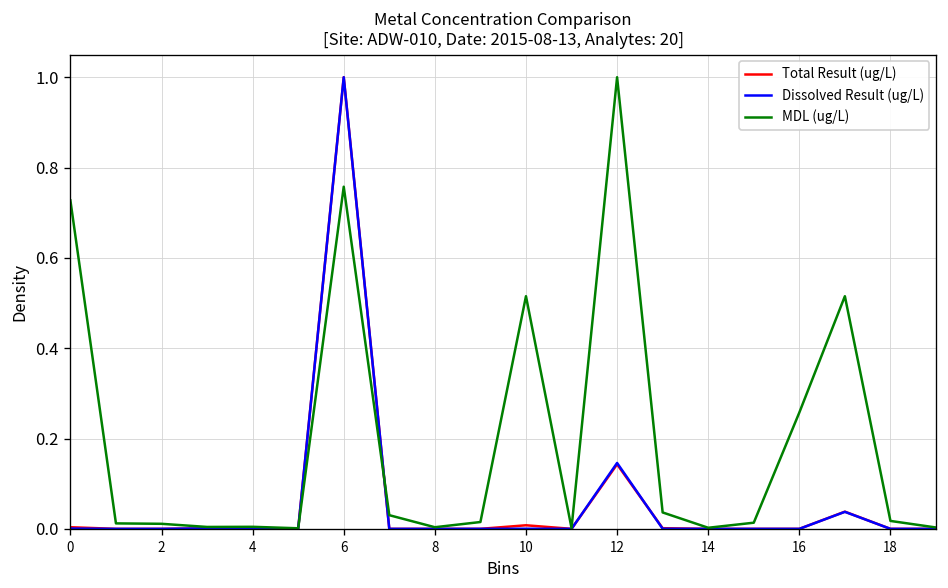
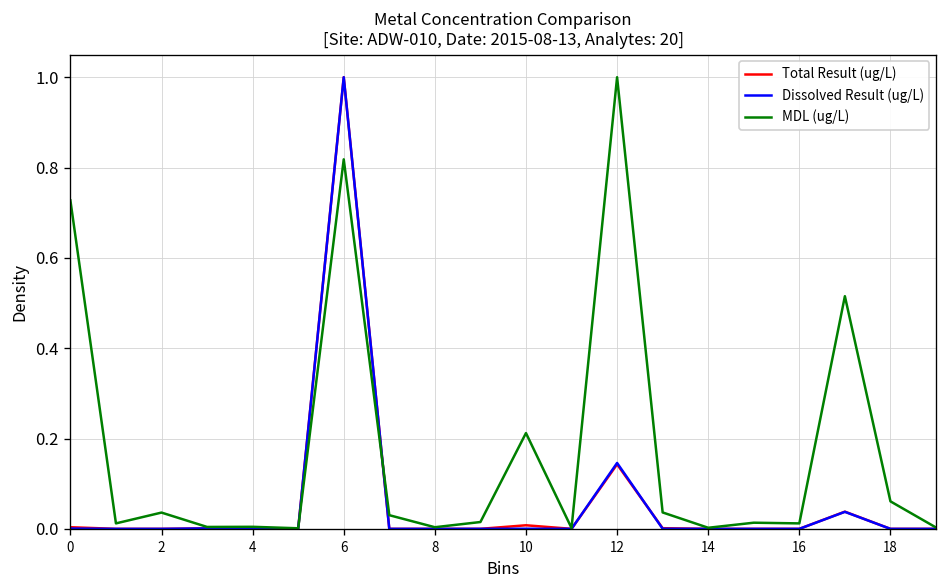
  {
    "Total Result (ug/L)": {
      "10": 0.01
    },
    "Dissolved Result (ug/L)": {
      "10": 0.00
    },
    "MDL (ug/L)": {
      "0": 0.73,
-     "2": 0.01,
-     "6": 0.76,
-     "10": 0.52,
+     "2": 0.04,
+     "6": 0.82,
+     "10": 0.21,
      "12": 1.00,
-     "16": 0.26,
-     "18": 0.02
+     "16": 0.01,
+     "18": 0.06
    }
  }
